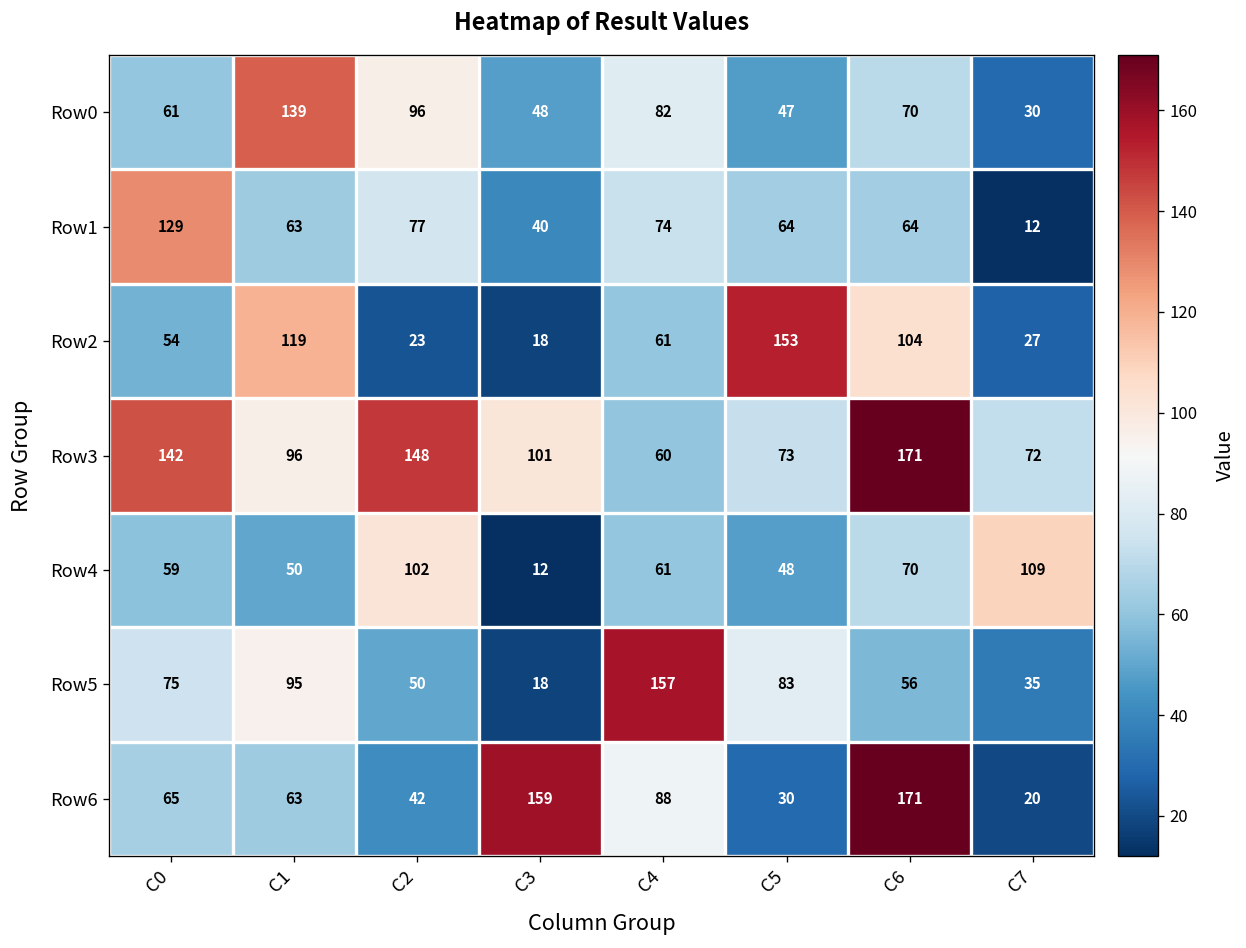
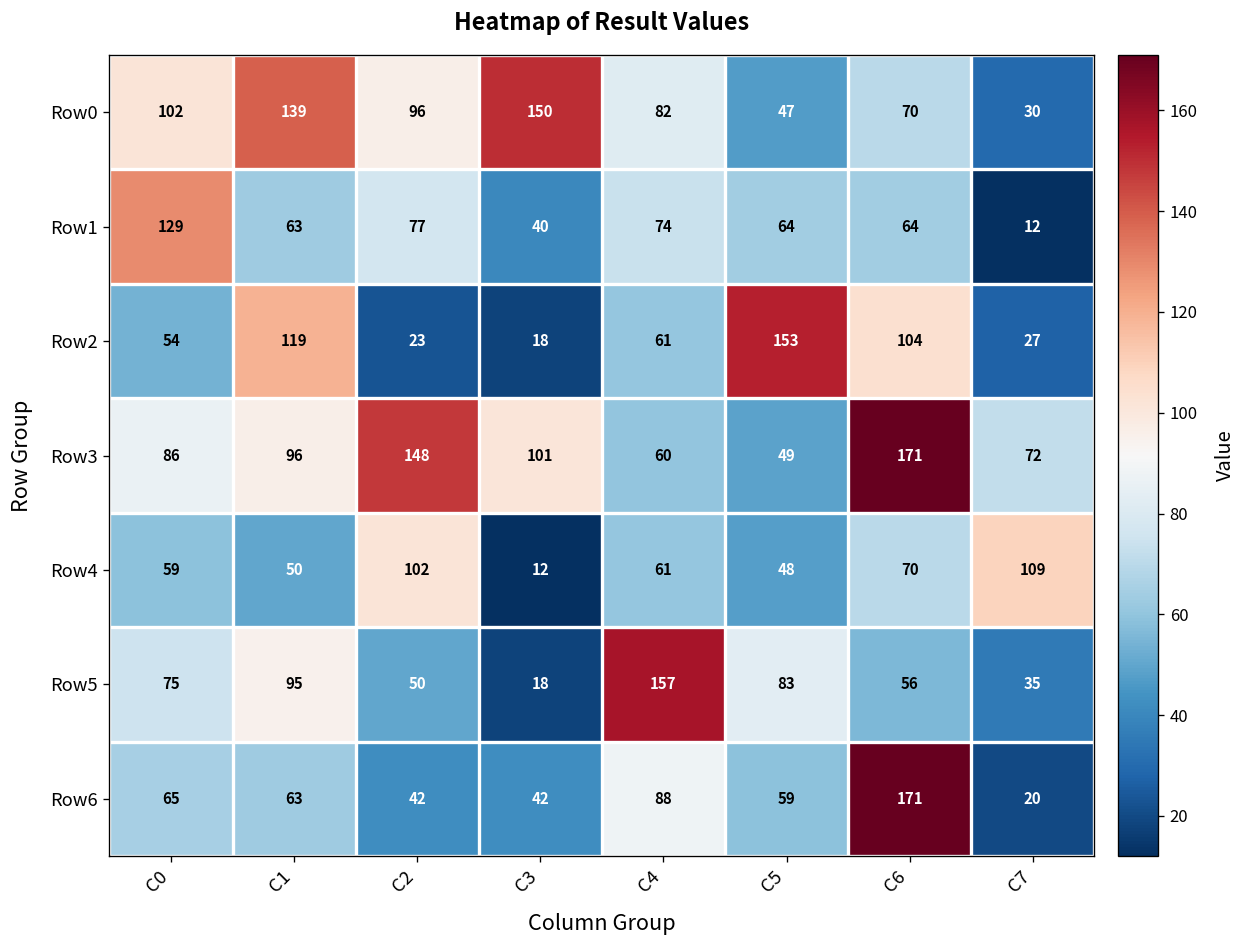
  {
    "Row0": {
-     "C0": 61,
+     "C0": 102,
      "C1": 139,
      "C2": 96,
-     "C3": 48,
+     "C3": 150,
      "C4": 82,
      "C5": 47,
      "C6": 70,
      "C7": 30
    },
    "Row1": {
      "C0": 129,
      "C1": 63,
      "C2": 77,
      "C3": 40,
      "C4": 74,
      "C5": 64,
      "C6": 64,
      "C7": 12
    },
    "Row2": {
      "C0": 54,
      "C1": 119,
      "C2": 23,
      "C3": 18,
      "C4": 61,
      "C5": 153,
      "C6": 104,
      "C7": 27
    },
    "Row3": {
-     "C0": 142,
+     "C0": 86,
      "C1": 96,
      "C2": 148,
      "C3": 101,
      "C4": 60,
-     "C5": 73,
+     "C5": 49,
      "C6": 171,
      "C7": 72
    },
    "Row4": {
      "C0": 59,
      "C1": 50,
      "C2": 102,
      "C3": 12,
      "C4": 61,
      "C5": 48,
      "C6": 70,
      "C7": 109
    },
    "Row5": {
      "C0": 75,
      "C1": 95,
      "C2": 50,
      "C3": 18,
      "C4": 157,
      "C5": 83,
      "C6": 56,
      "C7": 35
    },
    "Row6": {
      "C0": 65,
      "C1": 63,
      "C2": 42,
-     "C3": 159,
+     "C3": 42,
      "C4": 88,
-     "C5": 30,
+     "C5": 59,
      "C6": 171,
      "C7": 20
    }
  }
